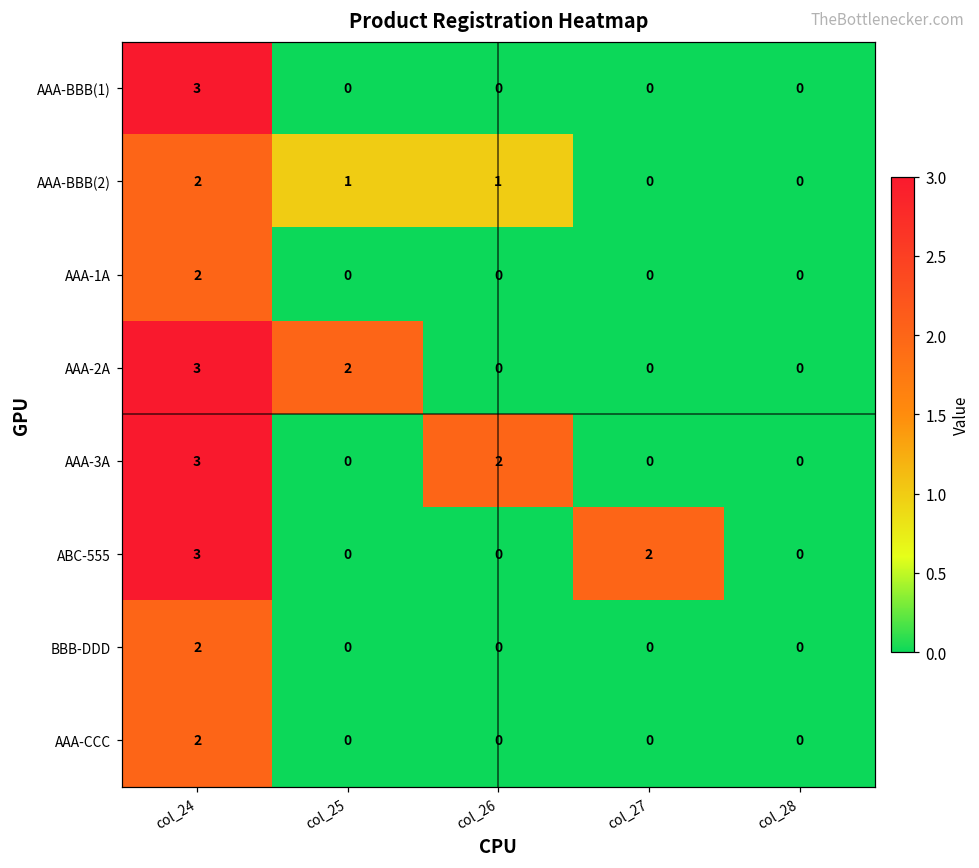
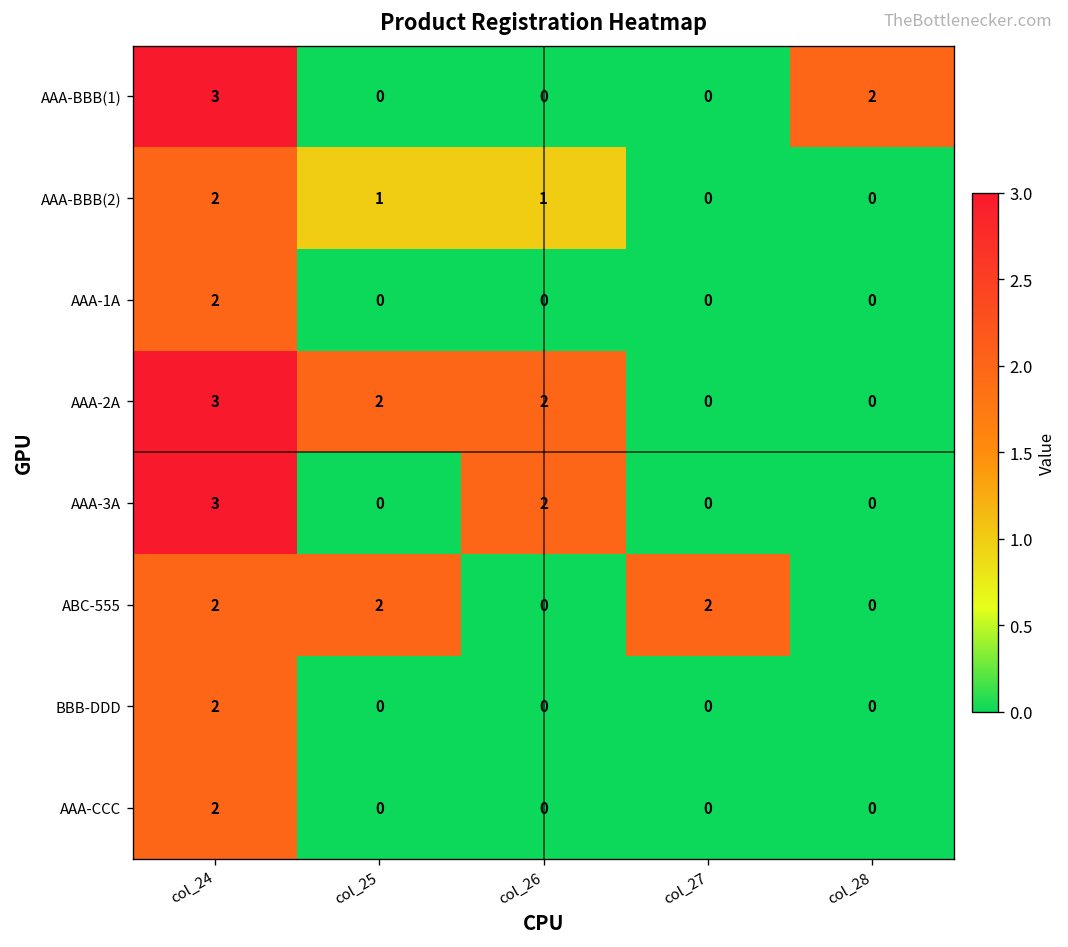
  {
    "AAA-BBB(1)": {
      "col_24": 3,
      "col_25": 0,
      "col_26": 0,
      "col_27": 0,
-     "col_28": 0
+     "col_28": 2
    },
    "AAA-BBB(2)": {
      "col_24": 2,
      "col_25": 1,
      "col_26": 1,
      "col_27": 0,
      "col_28": 0
    },
    "AAA-1A": {
      "col_24": 2,
      "col_25": 0,
      "col_26": 0,
      "col_27": 0,
      "col_28": 0
    },
    "AAA-2A": {
      "col_24": 3,
      "col_25": 2,
-     "col_26": 0,
+     "col_26": 2,
      "col_27": 0,
      "col_28": 0
    },
    "AAA-3A": {
      "col_24": 3,
      "col_25": 0,
      "col_26": 2,
      "col_27": 0,
      "col_28": 0
    },
    "ABC-555": {
-     "col_24": 3,
-     "col_25": 0,
+     "col_24": 2,
+     "col_25": 2,
      "col_26": 0,
      "col_27": 2,
      "col_28": 0
    },
    "BBB-DDD": {
      "col_24": 2,
      "col_25": 0,
      "col_26": 0,
      "col_27": 0,
      "col_28": 0
    },
    "AAA-CCC": {
      "col_24": 2,
      "col_25": 0,
      "col_26": 0,
      "col_27": 0,
      "col_28": 0
    }
  }
